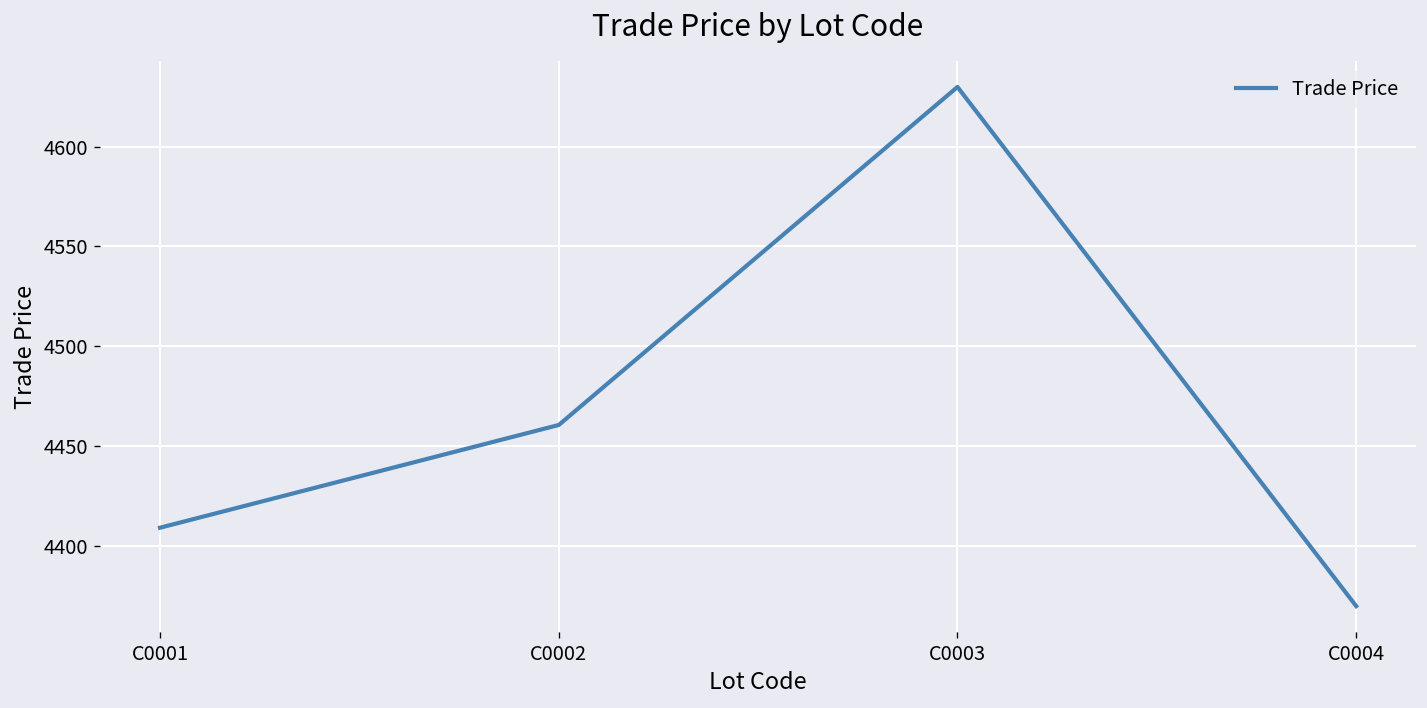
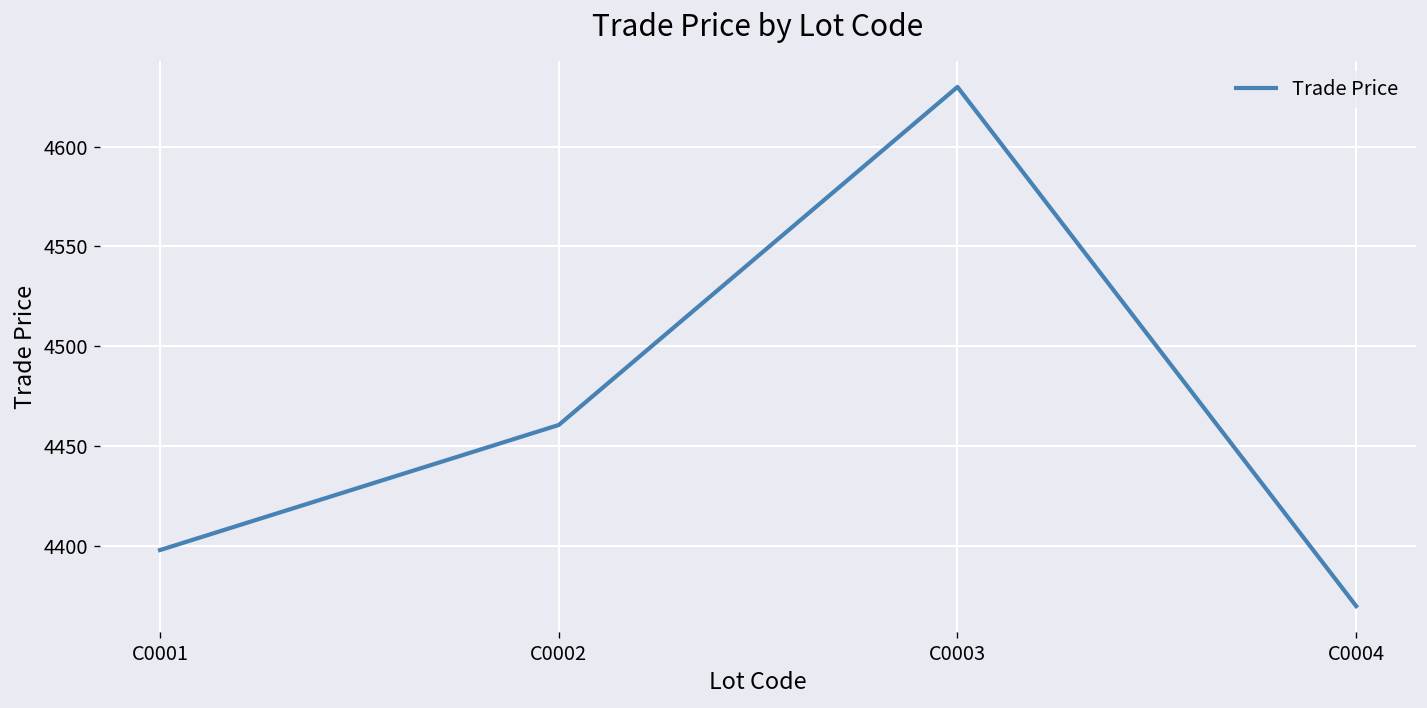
  {
-   "C0001": 4409,
+   "C0001": 4398,
    "C0002": 4461,
    "C0003": 4630,
    "C0004": 4370
  }
